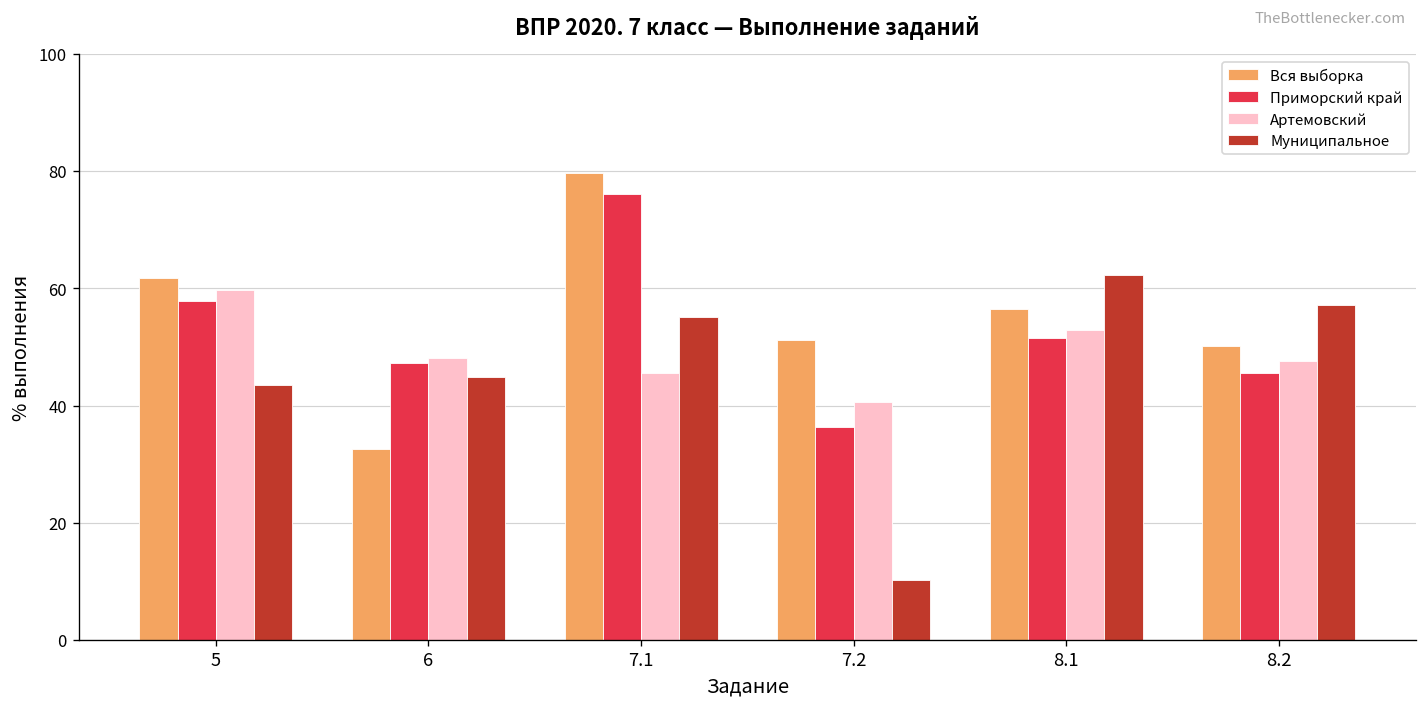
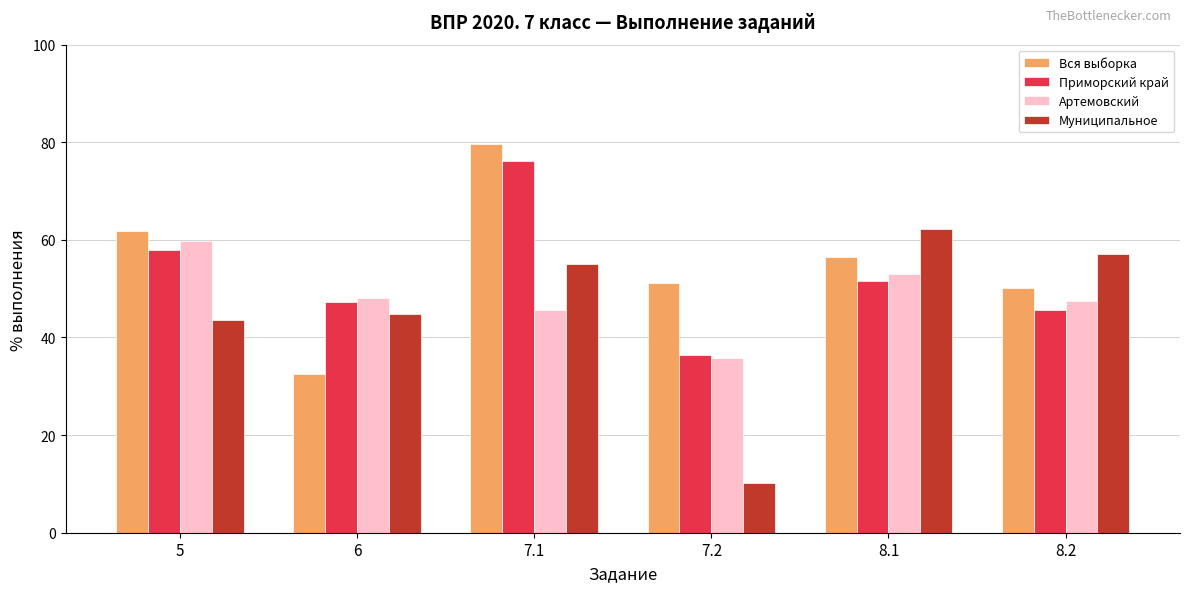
  {
    "Вся выборка": {
      "5": 62,
      "6": 33,
      "7.1": 80,
      "7.2": 51,
      "8.1": 56,
      "8.2": 50
    },
    "Артемовский": {
      "5": 60,
      "6": 48,
      "7.1": 46,
-     "7.2": 41,
+     "7.2": 36,
      "8.1": 53,
      "8.2": 48
    }
  }
